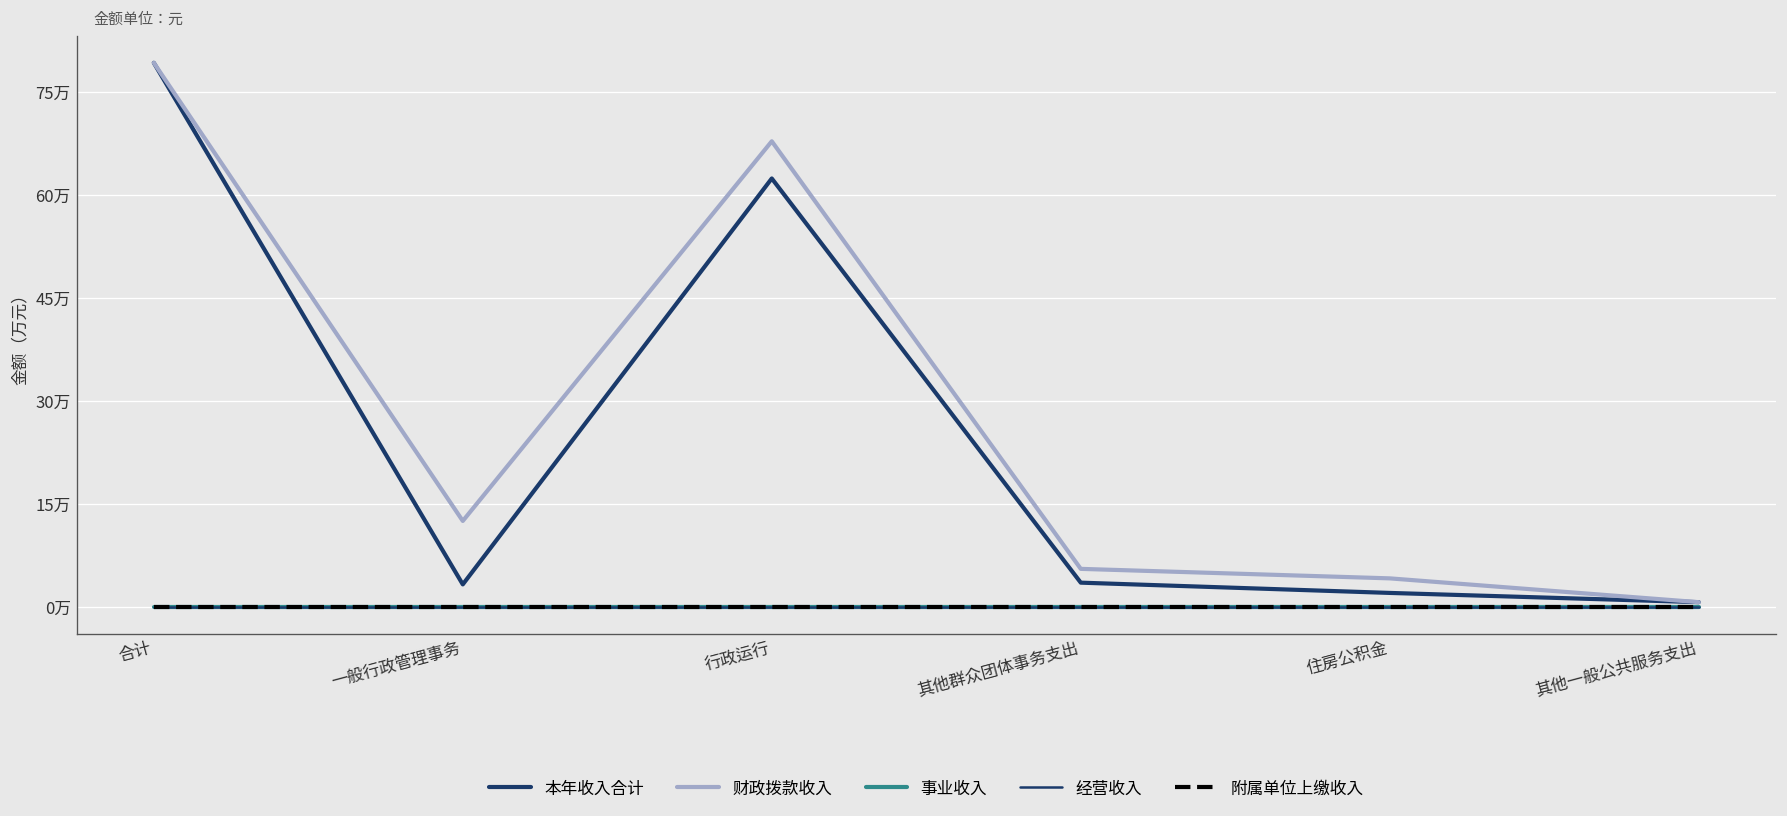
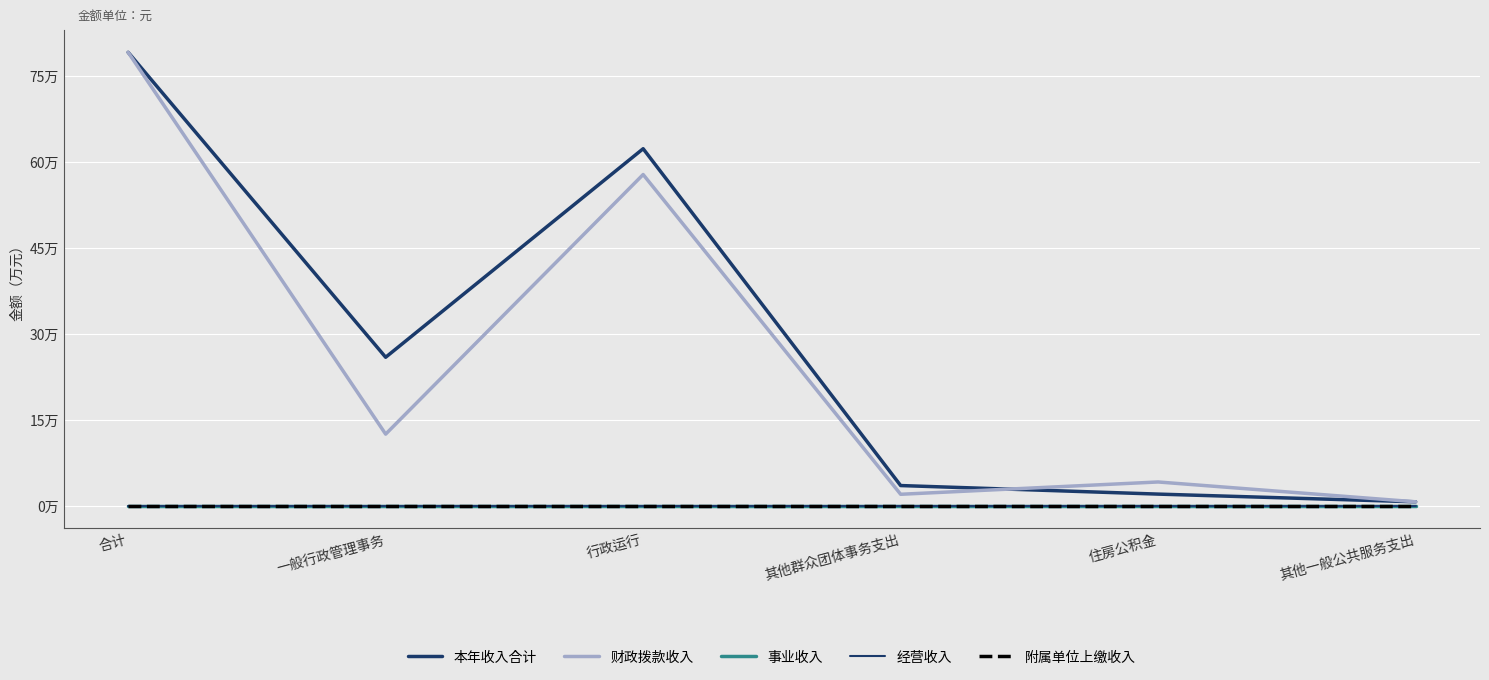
  {
    "本年收入合计": {
-     "一般行政管理事务": "3万",
+     "一般行政管理事务": "26万",
      "行政运行": "62万",
      "其他群众团体事务支出": "4万",
      "住房公积金": "2万"
    },
    "财政拨款收入": {
      "一般行政管理事务": "12万",
-     "行政运行": "68万",
-     "其他群众团体事务支出": "6万",
+     "行政运行": "58万",
+     "其他群众团体事务支出": "2万",
      "住房公积金": "4万"
    },
    "附属单位上缴收入": {
      "合计": "0万",
      "一般行政管理事务": "0万",
      "行政运行": "0万",
      "其他群众团体事务支出": "0万",
      "住房公积金": "0万",
      "其他一般公共服务支出": "0万"
    }
  }
